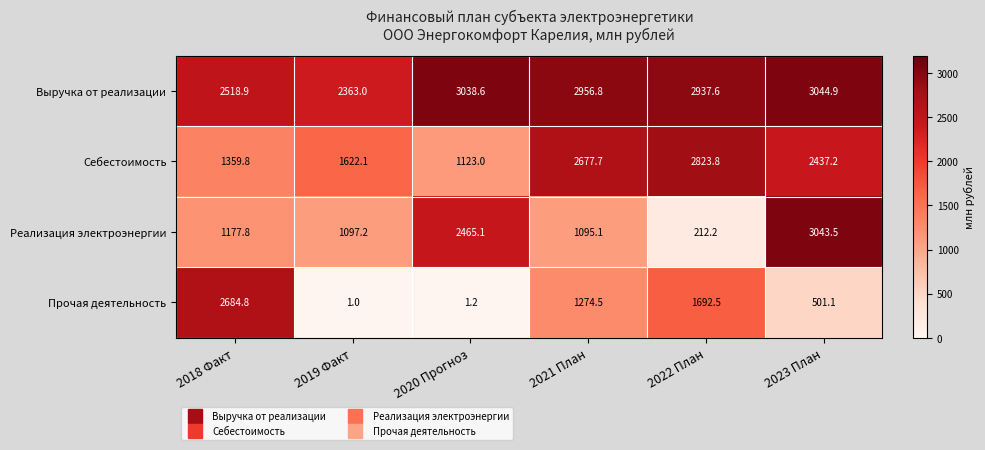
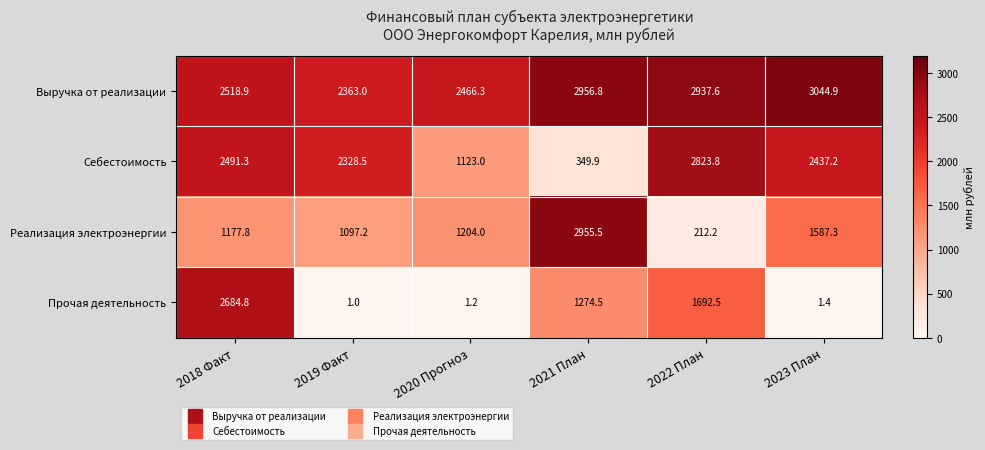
  {
    "Выручка от реализации": {
      "2018 Факт": 2518.9,
      "2019 Факт": 2363.0,
-     "2020 Прогноз": 3038.6,
+     "2020 Прогноз": 2466.3,
      "2021 План": 2956.8,
      "2022 План": 2937.6,
      "2023 План": 3044.9
    },
    "Себестоимость": {
-     "2018 Факт": 1359.8,
-     "2019 Факт": 1622.1,
+     "2018 Факт": 2491.3,
+     "2019 Факт": 2328.5,
      "2020 Прогноз": 1123.0,
-     "2021 План": 2677.7,
+     "2021 План": 349.9,
      "2022 План": 2823.8,
      "2023 План": 2437.2
    },
    "Реализация электроэнергии": {
      "2018 Факт": 1177.8,
      "2019 Факт": 1097.2,
-     "2020 Прогноз": 2465.1,
-     "2021 План": 1095.1,
+     "2020 Прогноз": 1204.0,
+     "2021 План": 2955.5,
      "2022 План": 212.2,
-     "2023 План": 3043.5
+     "2023 План": 1587.3
    },
    "Прочая деятельность": {
      "2018 Факт": 2684.8,
      "2019 Факт": 1.0,
      "2020 Прогноз": 1.2,
      "2021 План": 1274.5,
      "2022 План": 1692.5,
-     "2023 План": 501.1
+     "2023 План": 1.4
    }
  }
